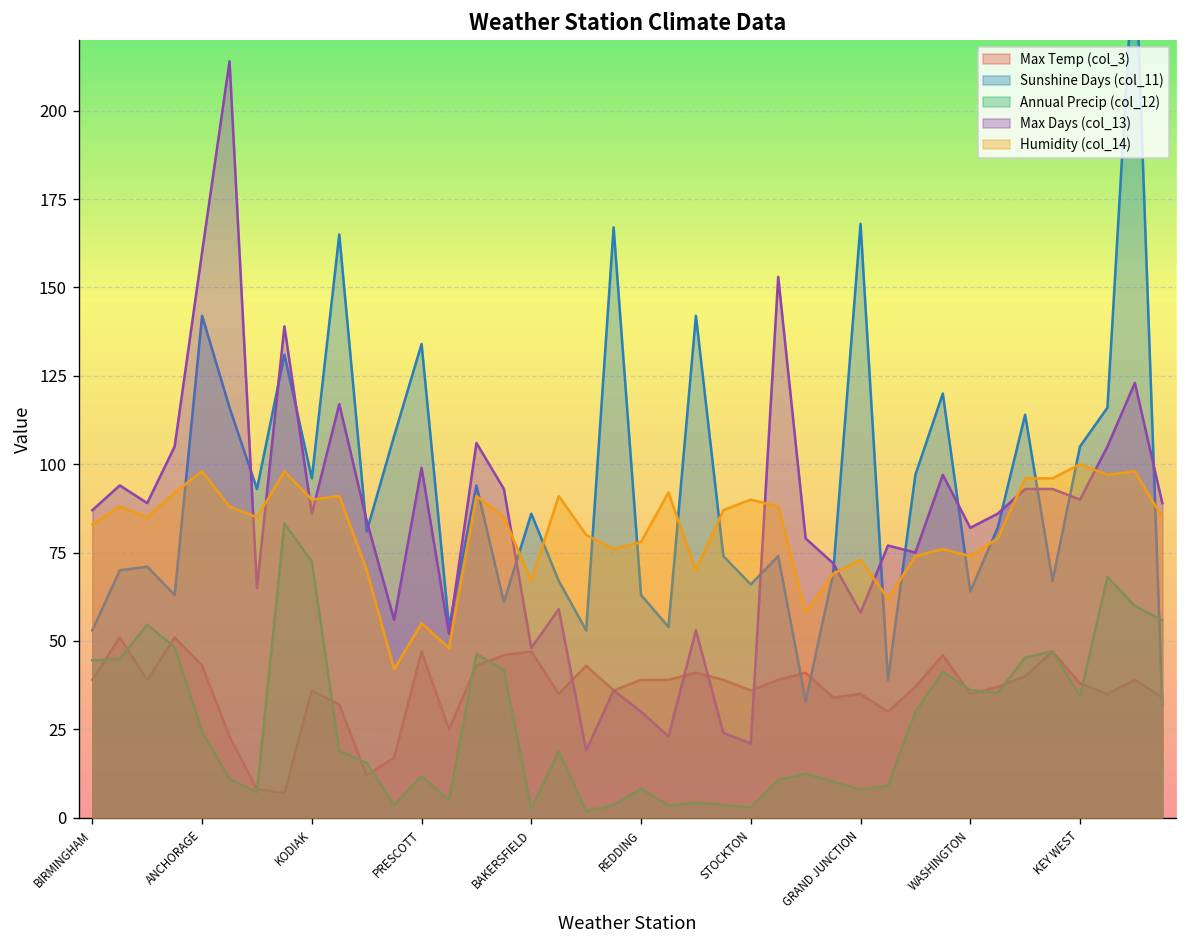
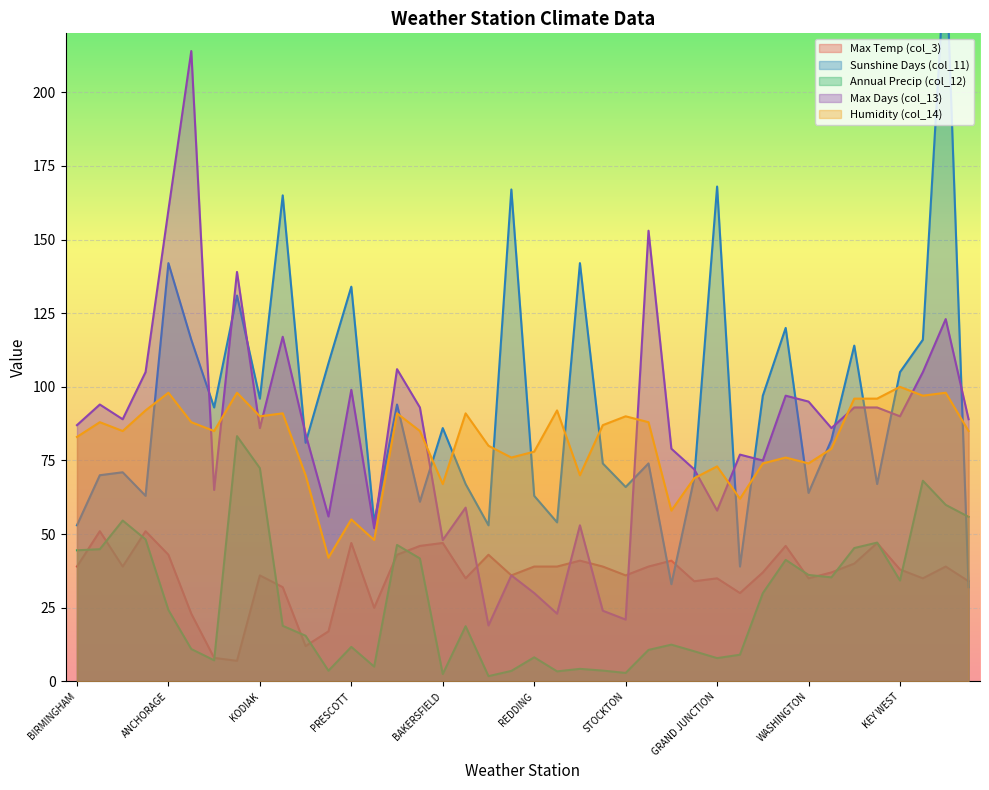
  {
    "Max Days (col_13)": {
      "BIRMINGHAM": 87,
      "ANCHORAGE": 160,
      "KODIAK": 86,
      "PRESCOTT": 99,
      "BAKERSFIELD": 48,
      "REDDING": 30,
      "STOCKTON": 21,
      "GRAND JUNCTION": 58,
-     "WASHINGTON": 82,
+     "WASHINGTON": 95,
      "KEY WEST": 90
    }
  }
